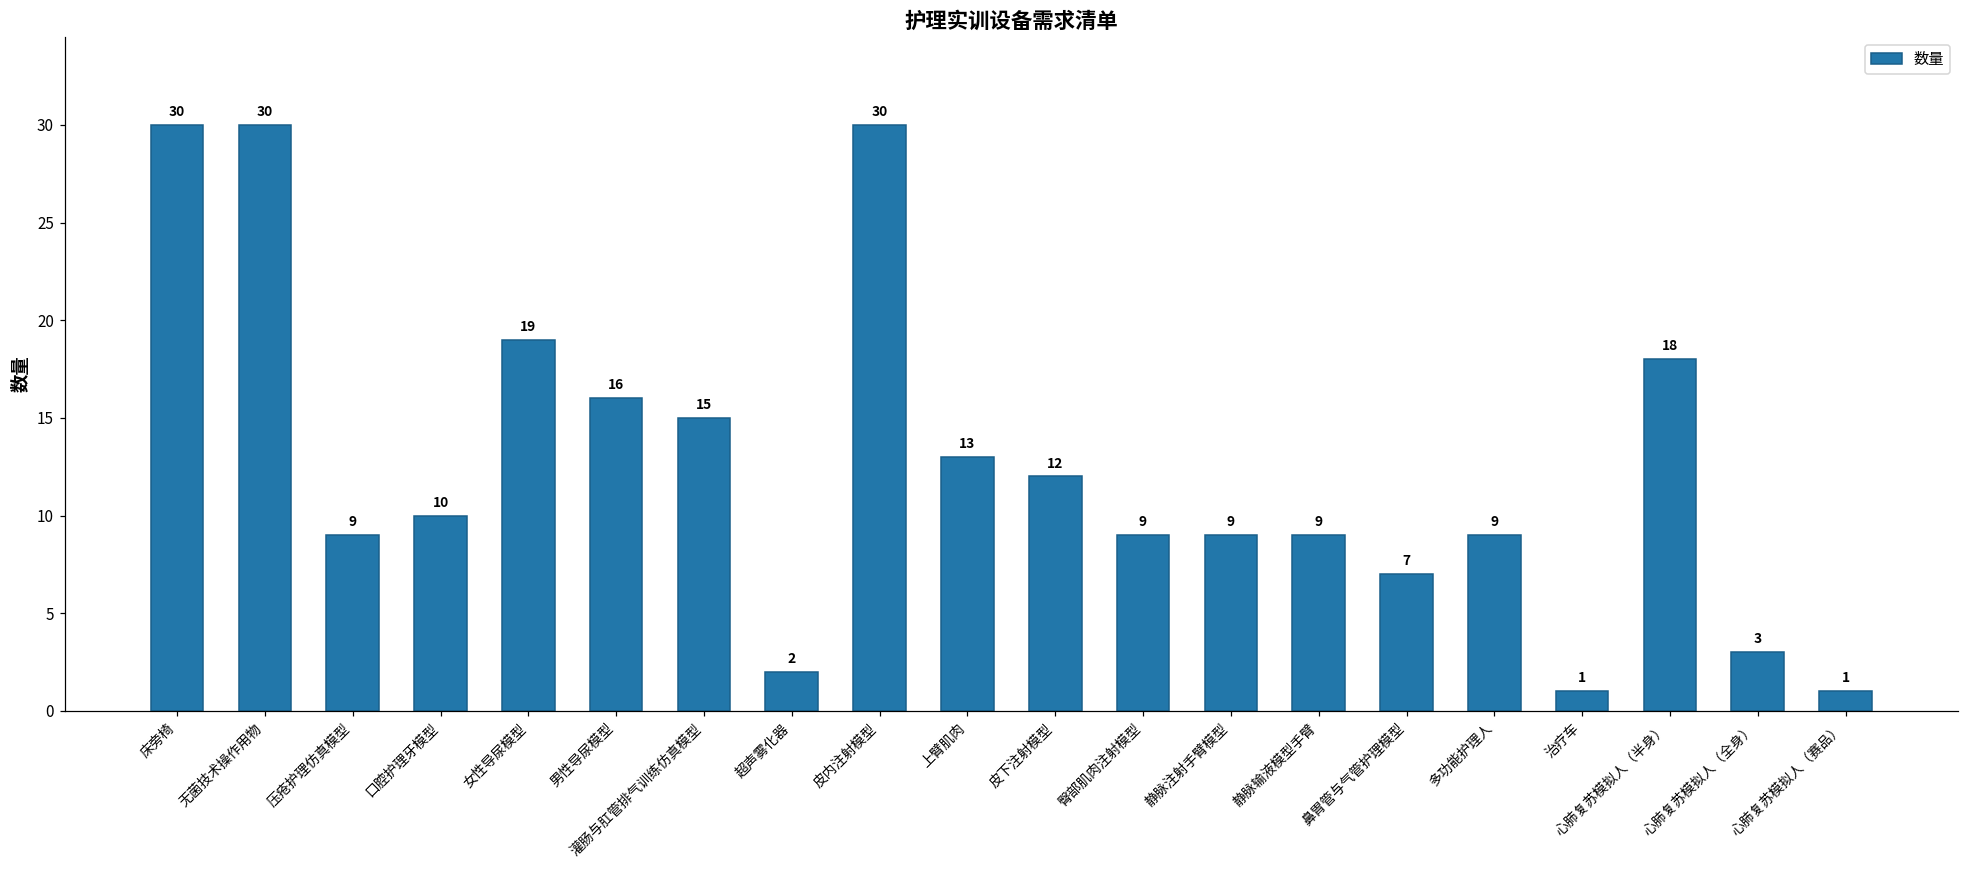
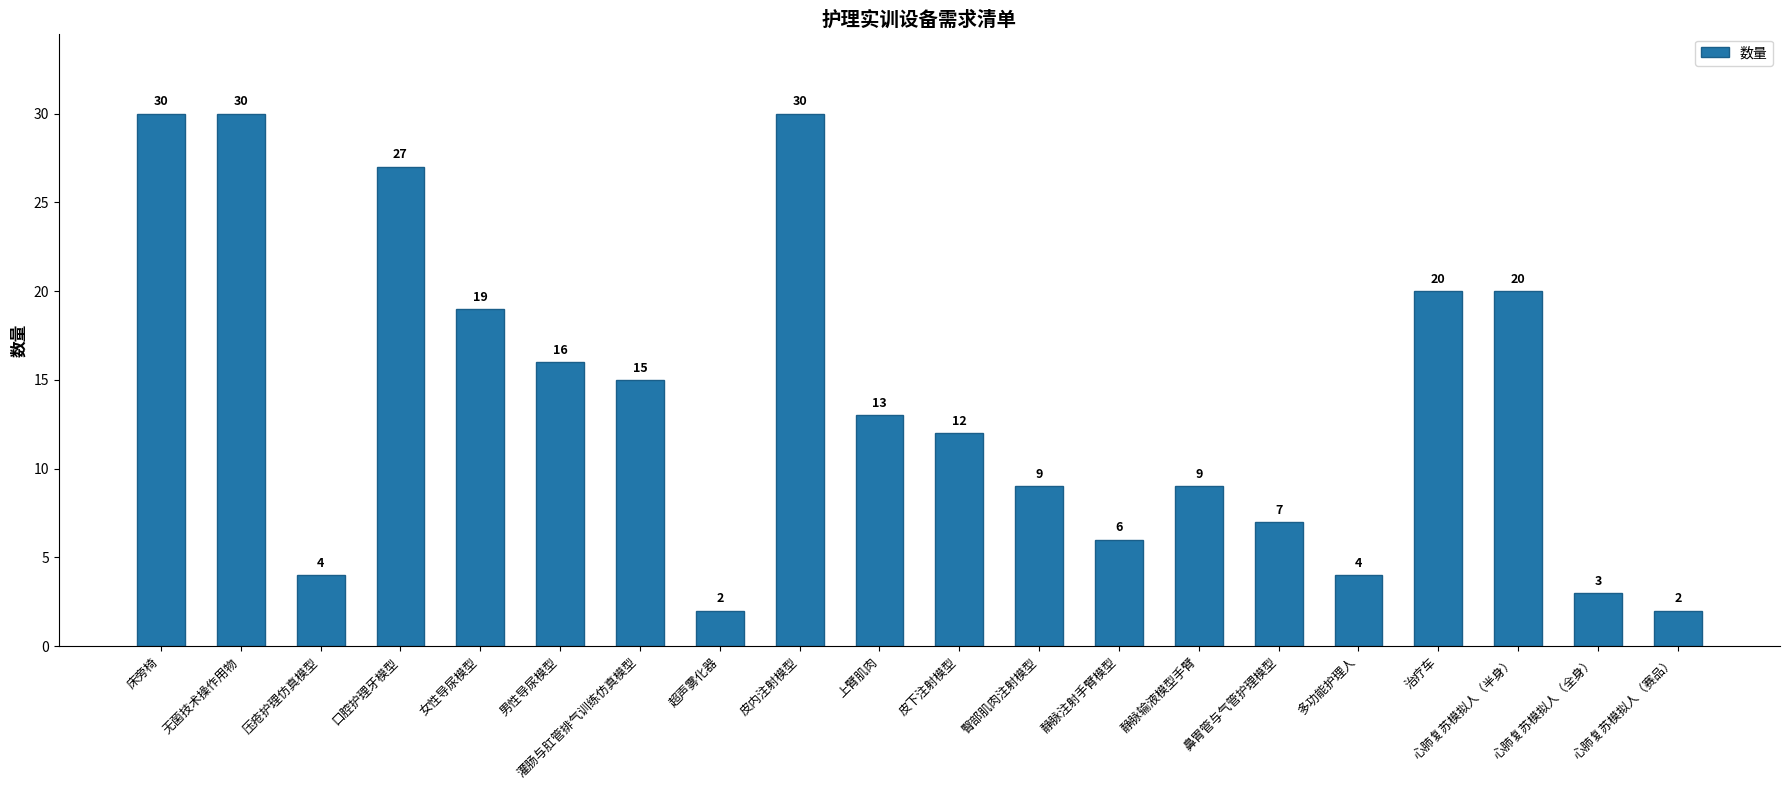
  {
    "床旁椅": 30,
    "无菌技术操作用物": 30,
-   "压疮护理仿真模型": 9,
-   "口腔护理牙模型": 10,
+   "压疮护理仿真模型": 4,
+   "口腔护理牙模型": 27,
    "女性导尿模型": 19,
    "男性导尿模型": 16,
    "灌肠与肛管排气训练仿真模型": 15,
    "超声雾化器": 2,
    "皮内注射模型": 30,
    "上臂肌肉": 13,
    "皮下注射模型": 12,
    "臀部肌肉注射模型": 9,
-   "静脉注射手臂模型": 9,
+   "静脉注射手臂模型": 6,
    "静脉输液模型手臂": 9,
    "鼻胃管与气管护理模型": 7,
-   "多功能护理人": 9,
-   "治疗车": 1,
-   "心肺复苏模拟人（半身）": 18,
+   "多功能护理人": 4,
+   "治疗车": 20,
+   "心肺复苏模拟人（半身）": 20,
    "心肺复苏模拟人（全身）": 3,
-   "心肺复苏模拟人（赛品）": 1
+   "心肺复苏模拟人（赛品）": 2
  }
